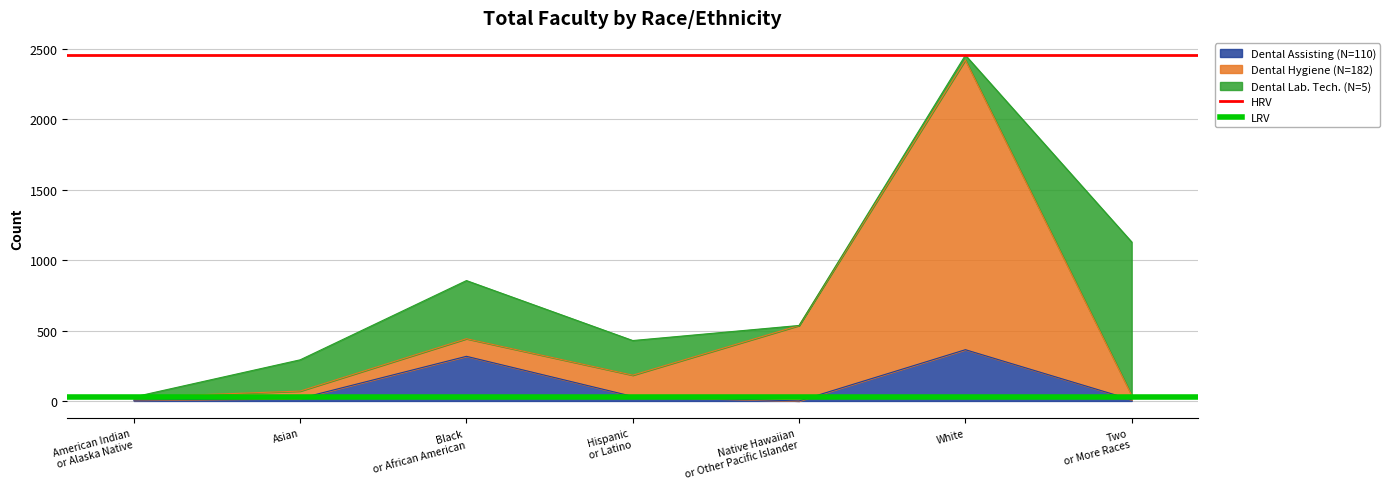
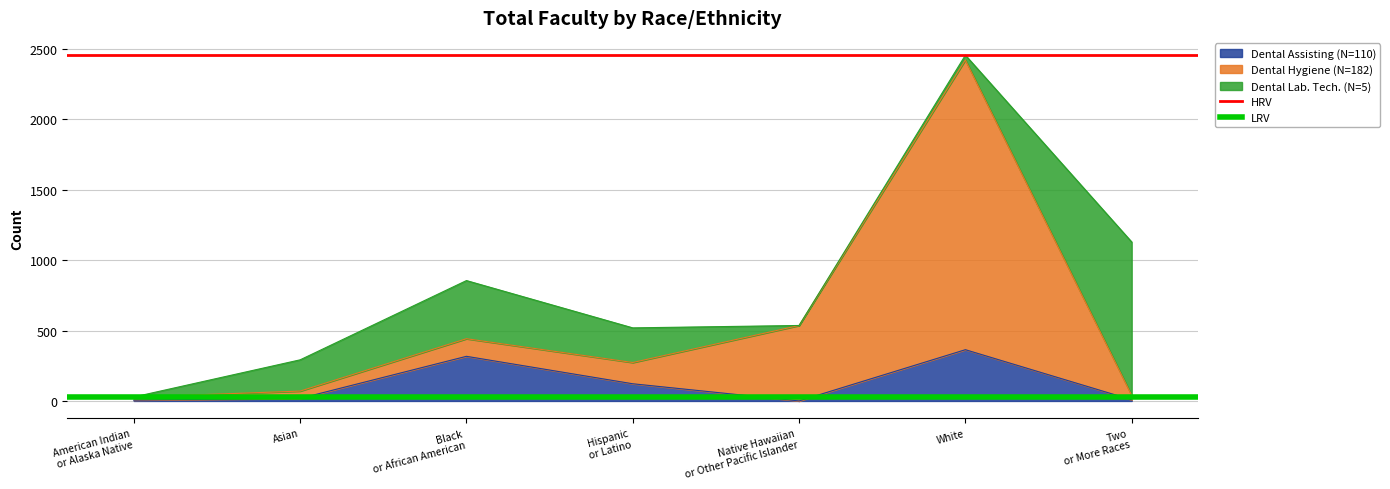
  {
    "Dental Assisting (N=110)": {
      "American Indian or Alaska Native": 10,
      "Asian": 20,
      "Black or African American": 320,
-     "Hispanic or Latino": 30,
+     "Hispanic or Latino": 120,
      "Native Hawaiian or Other Pacific Islander": 0,
      "White": 360,
      "Two or More Races": 10
    },
    "Dental Hygiene (N=182)": {
      "Asian": 50,
      "Black or African American": 130,
      "Hispanic or Latino": 150,
      "White": 2060,
      "Two or More Races": 30
    },
    "Dental Lab. Tech. (N=5)": {
      "Asian": 220,
      "Black or African American": 410,
      "Hispanic or Latino": 250,
      "White": 30,
      "Two or More Races": 1090
    }
  }
